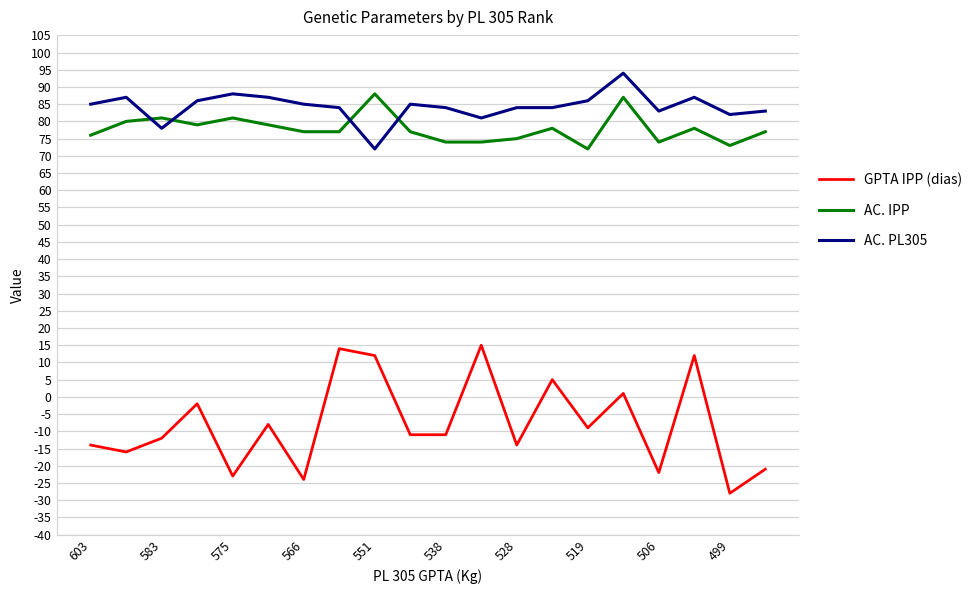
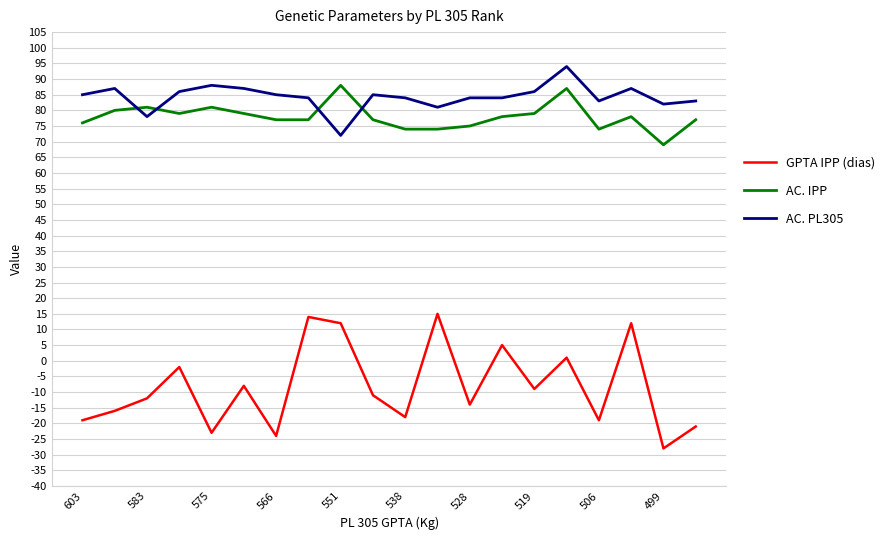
  {
    "GPTA IPP (dias)": {
-     "603": -14,
+     "603": -19,
      "583": -12,
      "575": -23,
      "566": -24,
      "551": 12,
-     "538": -11,
+     "538": -18,
      "528": -14,
      "519": -9,
-     "506": -22,
+     "506": -19,
      "499": -28
    },
    "AC. IPP": {
      "603": 76,
      "583": 81,
      "575": 81,
      "566": 77,
      "551": 88,
      "538": 74,
      "528": 75,
-     "519": 72,
+     "519": 79,
      "506": 74,
-     "499": 73
+     "499": 69
    },
    "AC. PL305": {
      "603": 85,
      "583": 78,
      "575": 88,
      "566": 85,
      "551": 72,
      "538": 84,
      "528": 84,
      "519": 86,
      "506": 83,
      "499": 82
    }
  }
